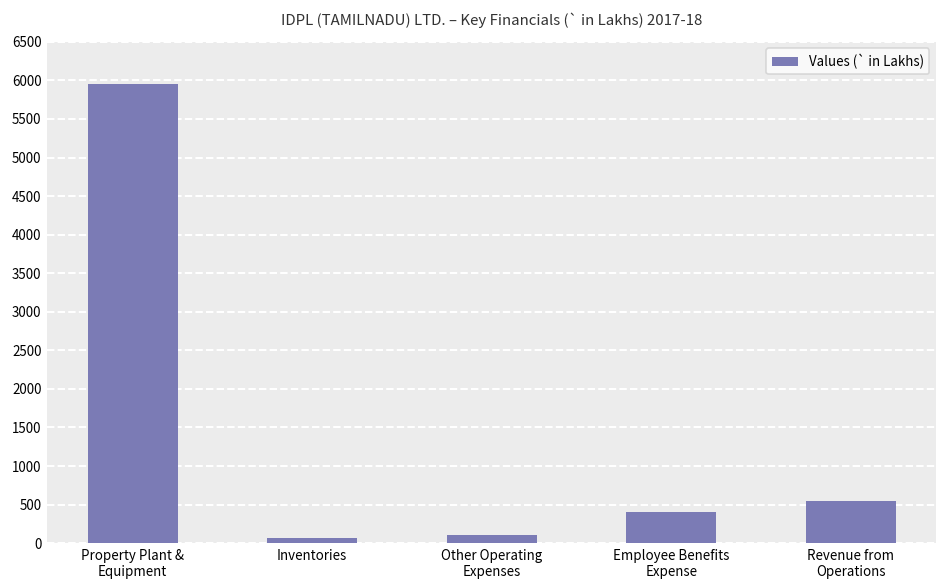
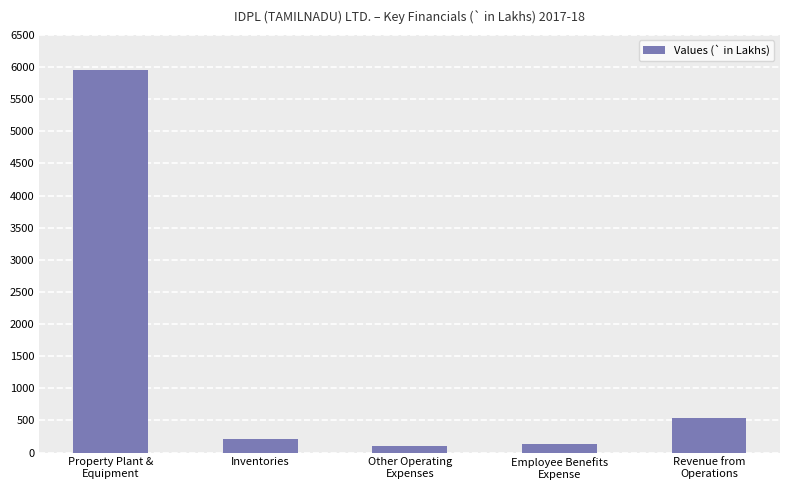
  {
    "Property Plant & Equipment": 5900,
-   "Inventories": 100,
+   "Inventories": 200,
    "Other Operating Expenses": 100,
-   "Employee Benefits Expense": 400,
+   "Employee Benefits Expense": 100,
    "Revenue from Operations": 500
  }
